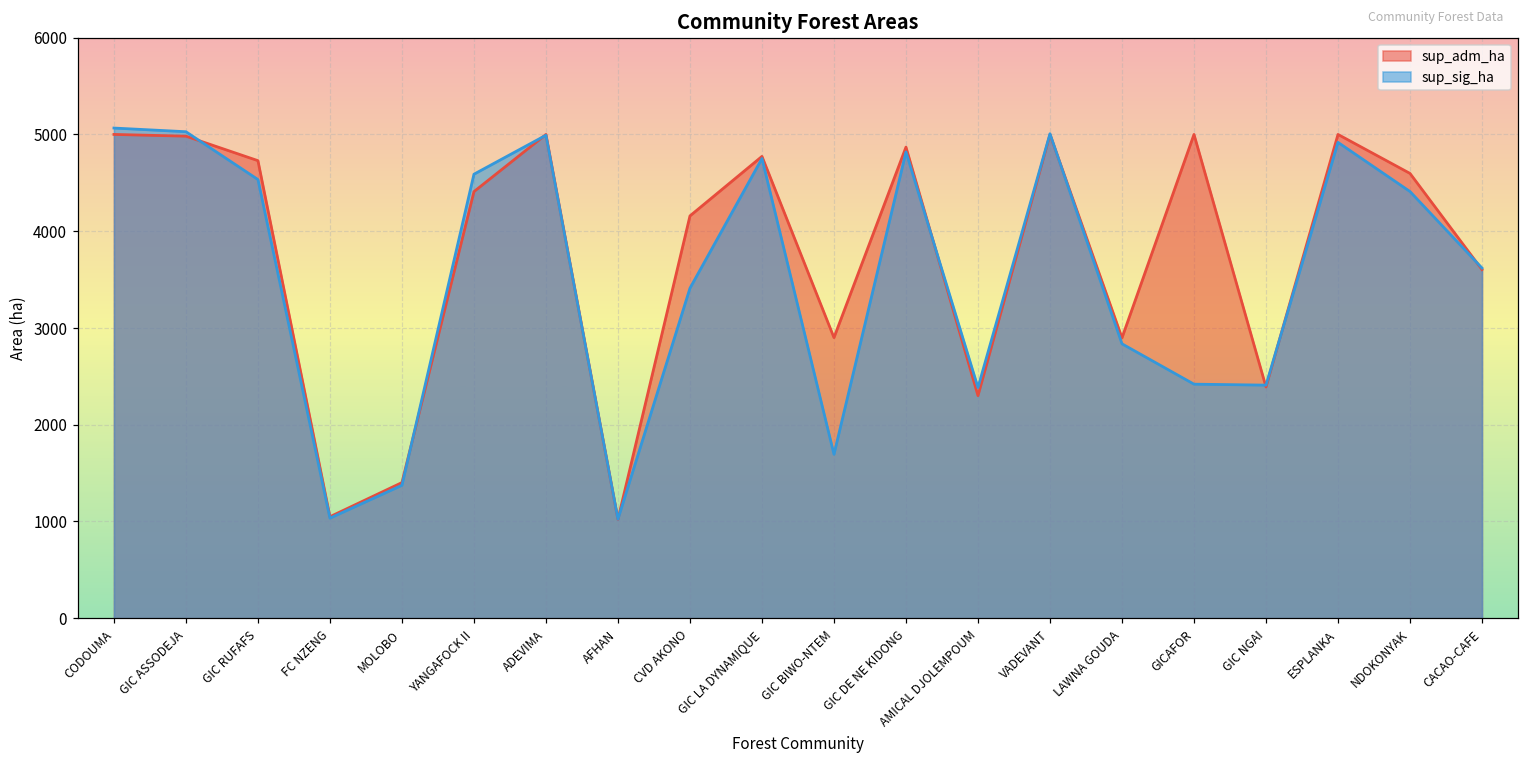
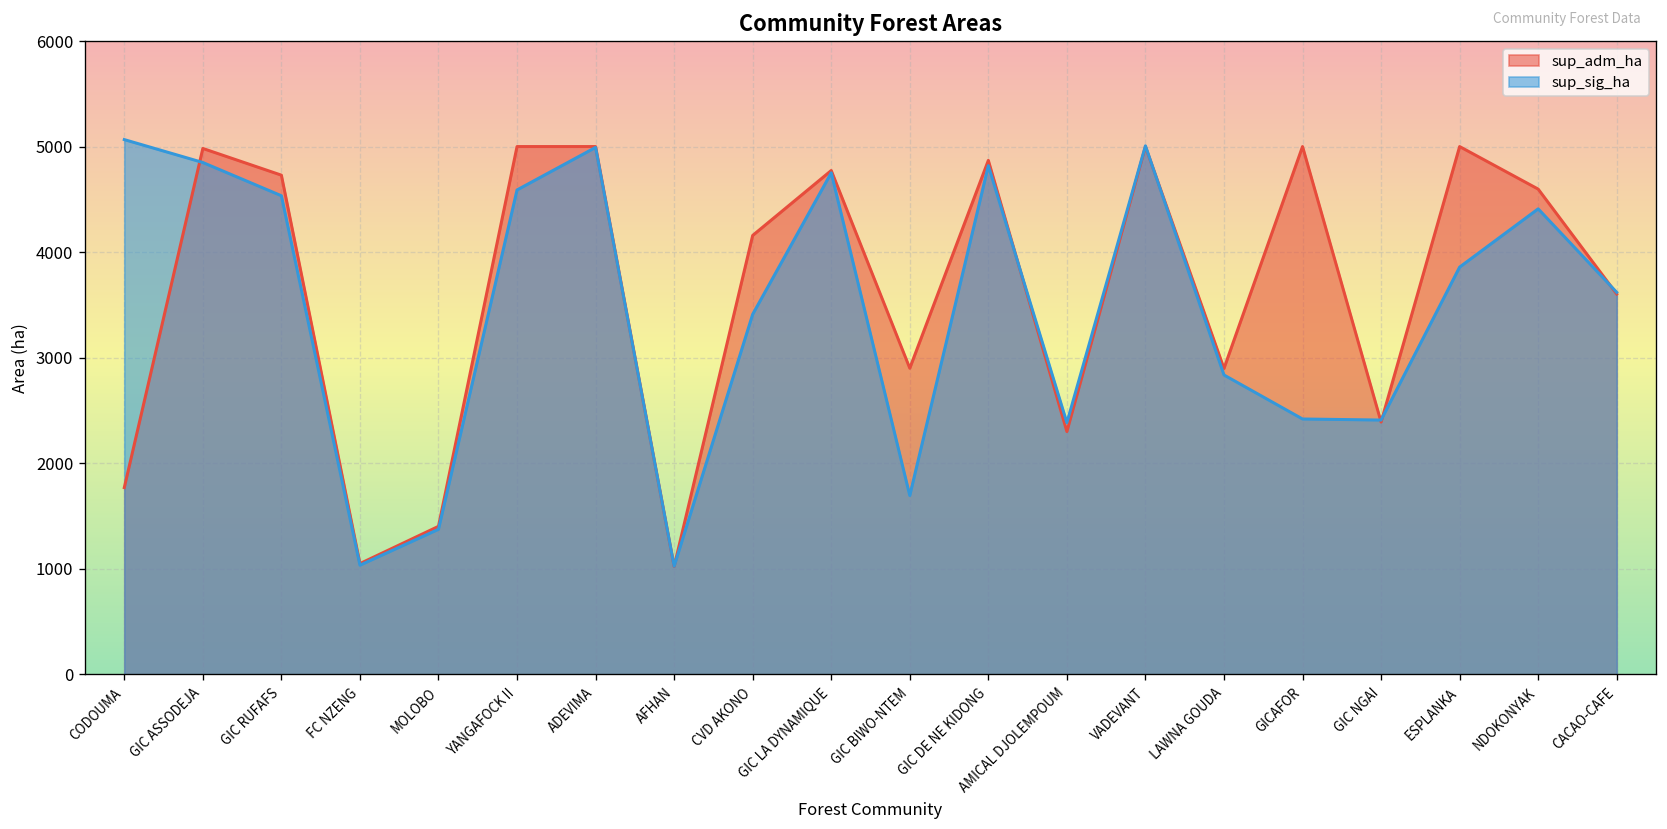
  {
    "sup_adm_ha": {
-     "CODOUMA": 5000,
+     "CODOUMA": 1800,
      "GIC ASSODEJA": 5000,
      "GIC RUFAFS": 4700,
-     "YANGAFOCK II": 4400,
+     "YANGAFOCK II": 5000,
      "CVD AKONO": 4200,
      "GIC BIWO-NTEM": 2900,
      "GIC DE NE KIDONG": 4900,
      "AMICAL DJOLEMPOUM": 2300,
      "LAWNA GOUDA": 2900,
      "GICAFOR": 5000,
      "ESPLANKA": 5000,
      "NDOKONYAK": 4600
    },
    "sup_sig_ha": {
      "CODOUMA": 5100,
-     "GIC ASSODEJA": 5000,
+     "GIC ASSODEJA": 4800,
      "GIC RUFAFS": 4500,
      "YANGAFOCK II": 4600,
      "CVD AKONO": 3400,
      "GIC BIWO-NTEM": 1700,
      "GIC DE NE KIDONG": 4800,
      "AMICAL DJOLEMPOUM": 2400,
      "LAWNA GOUDA": 2800,
      "GICAFOR": 2400,
-     "ESPLANKA": 4900,
+     "ESPLANKA": 3900,
      "NDOKONYAK": 4400
    }
  }
